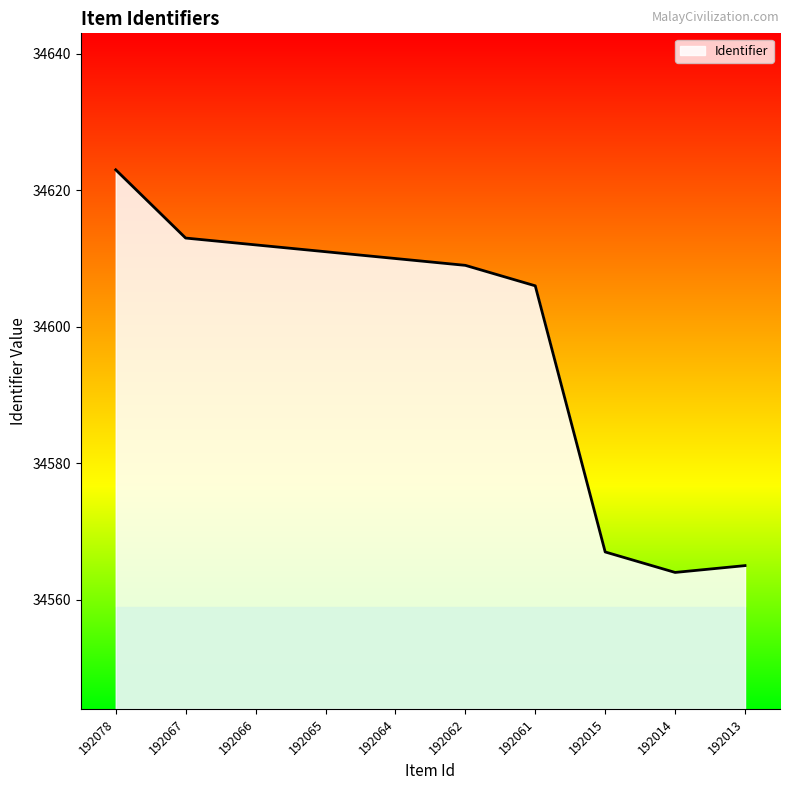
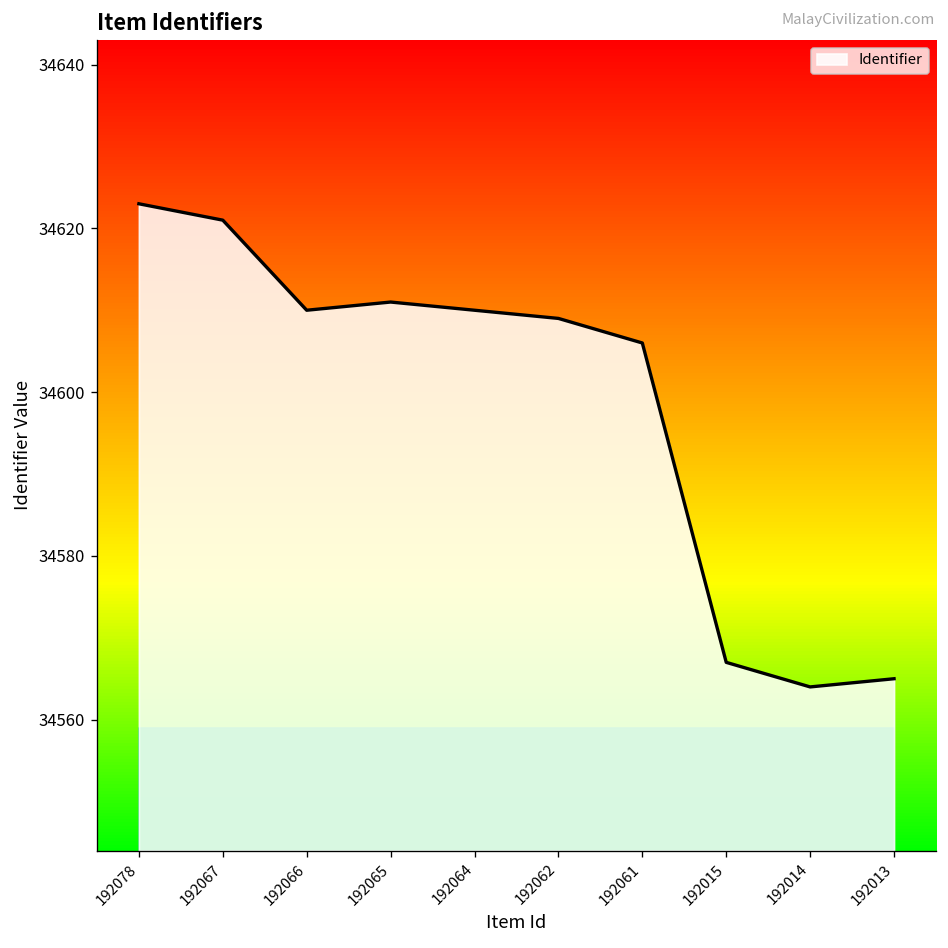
  {
    "Identifier": {
      "192078": 34623,
-     "192067": 34613,
-     "192066": 34612,
+     "192067": 34621,
+     "192066": 34610,
      "192065": 34611,
      "192064": 34610,
      "192062": 34609,
      "192061": 34606,
      "192015": 34567,
      "192014": 34564,
      "192013": 34565
    }
  }
